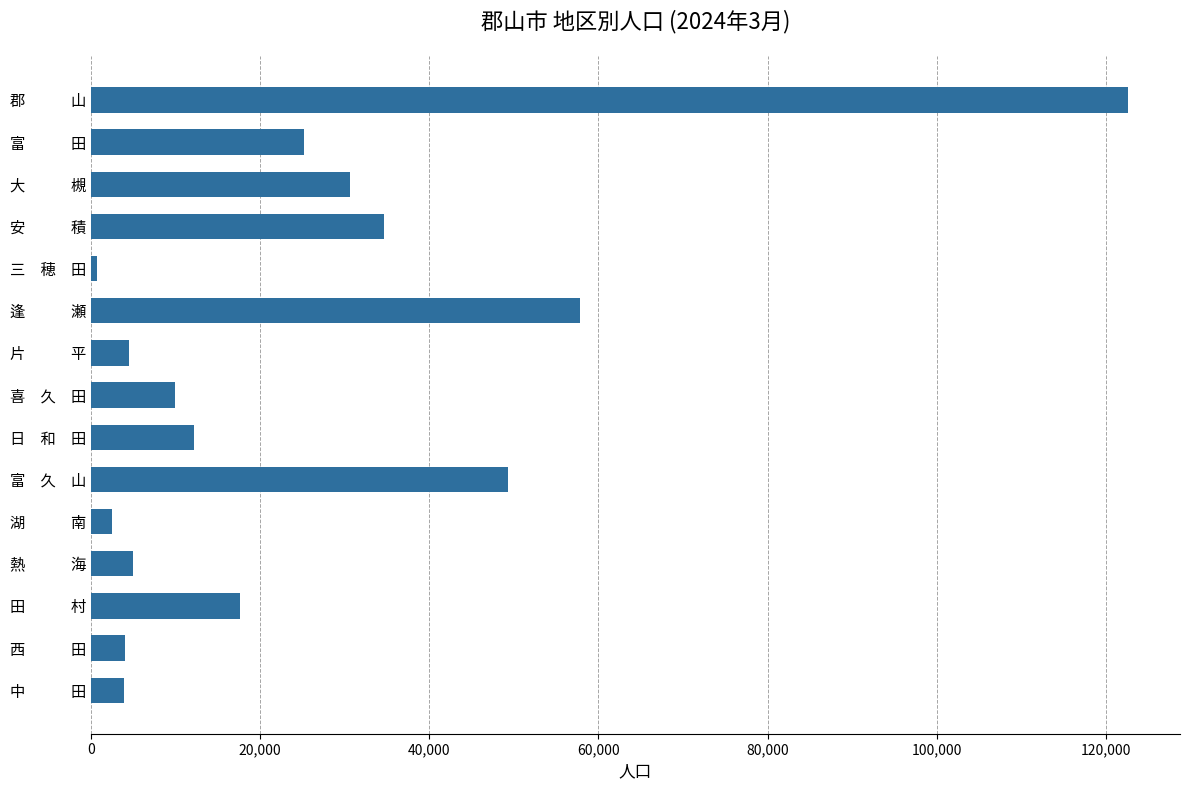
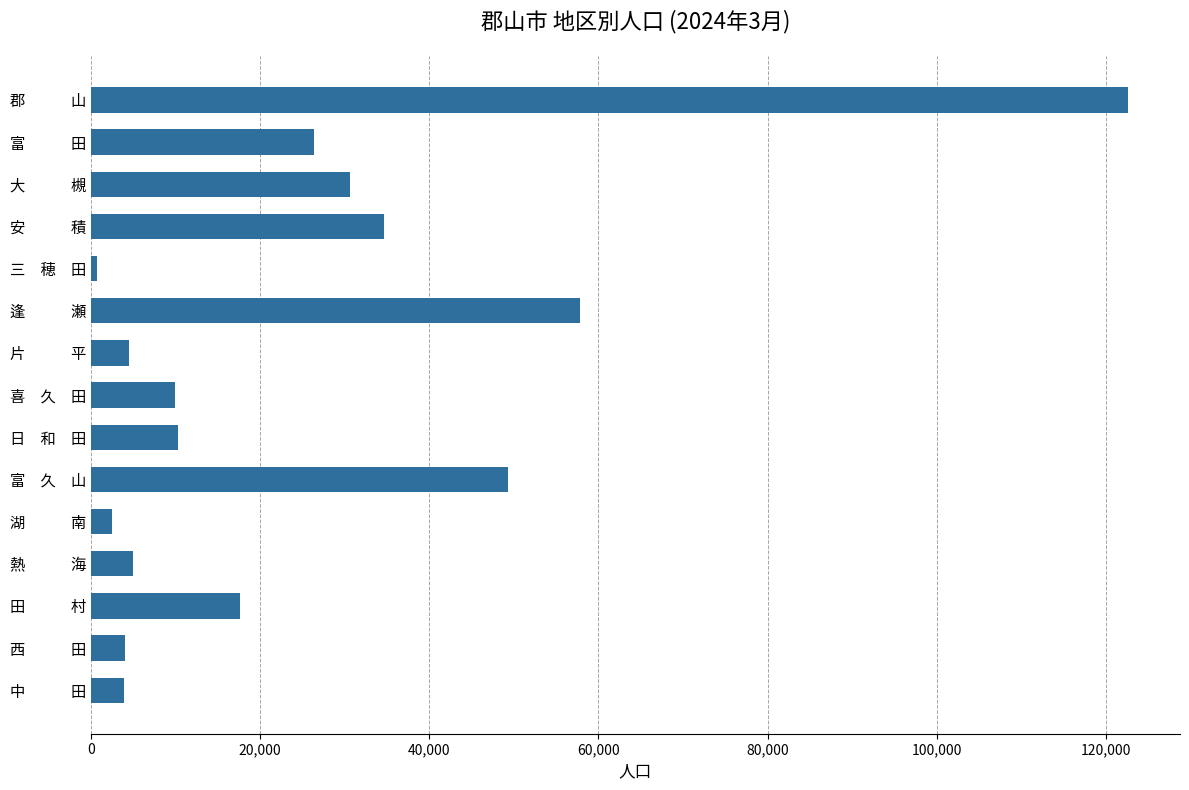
  {
    "郡 山": "123,000",
-   "富 田": "25,000",
+   "富 田": "26,000",
    "大 槻": "31,000",
    "安 積": "35,000",
    "三 穂 田": "1,000",
    "逢 瀬": "58,000",
    "片 平": "4,000",
    "喜 久 田": "10,000",
-   "日 和 田": "12,000",
+   "日 和 田": "10,000",
    "富 久 山": "49,000",
    "湖 南": "3,000",
    "熱 海": "5,000",
    "田 村": "18,000",
    "西 田": "4,000",
    "中 田": "4,000"
  }
